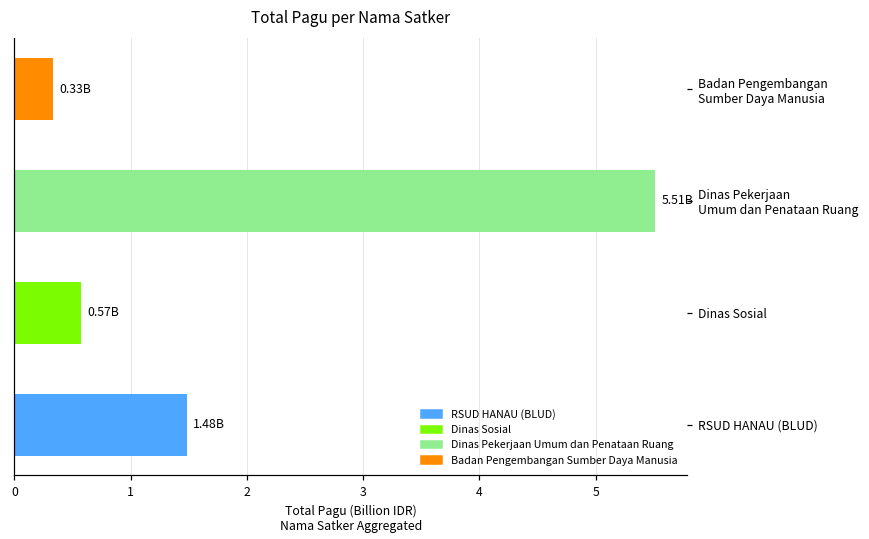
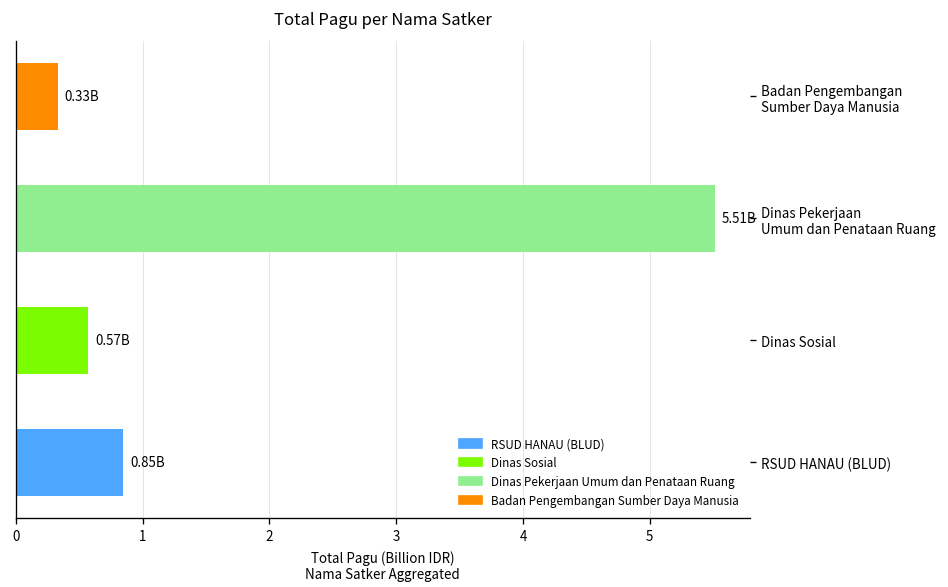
  {
    "Badan Pengembangan Sumber Daya Manusia": "0.33B",
    "Dinas Pekerjaan Umum dan Penataan Ruang": "5.51B",
    "Dinas Sosial": "0.57B",
-   "RSUD HANAU (BLUD)": "1.48B"
+   "RSUD HANAU (BLUD)": "0.85B"
  }
